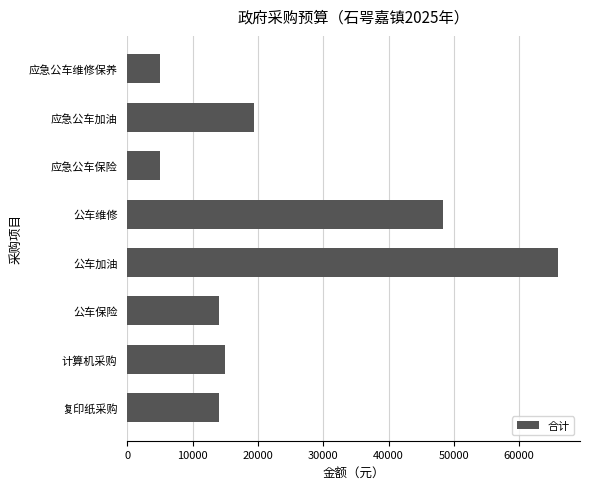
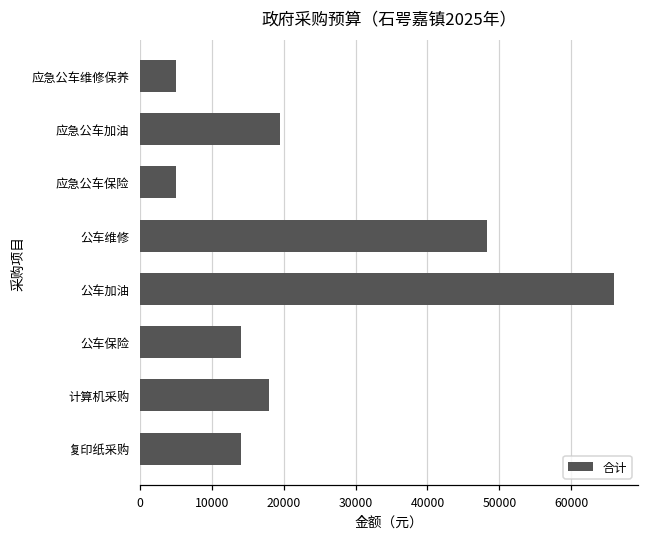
  {
    "应急公车维修保养": 5000,
    "应急公车加油": 19000,
    "应急公车保险": 5000,
    "公车维修": 48000,
    "公车加油": 66000,
    "公车保险": 14000,
-   "计算机采购": 15000,
+   "计算机采购": 18000,
    "复印纸采购": 14000
  }
